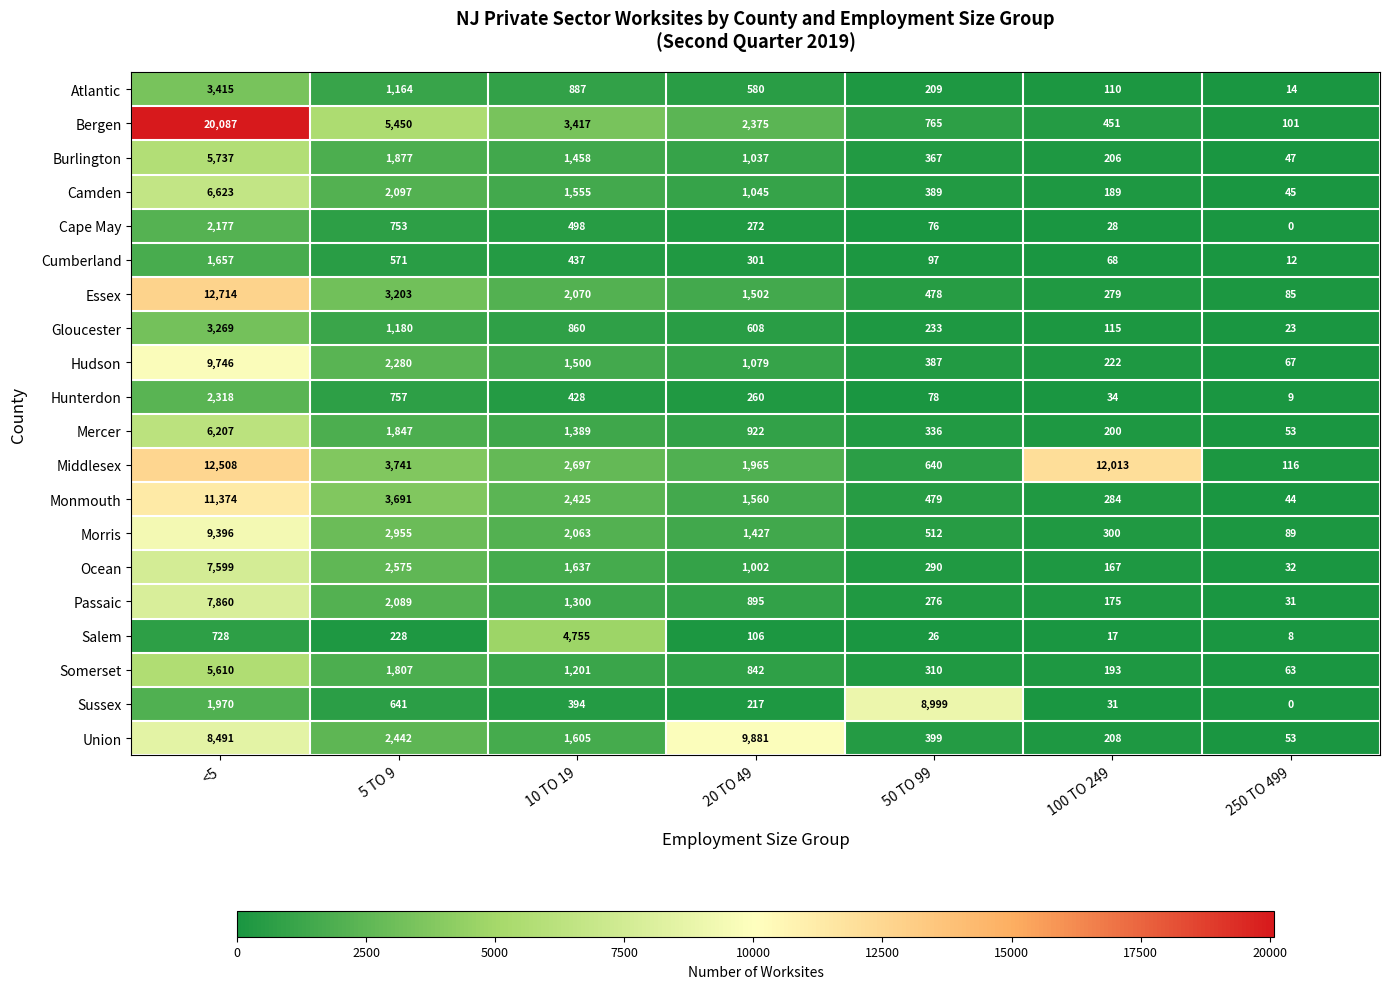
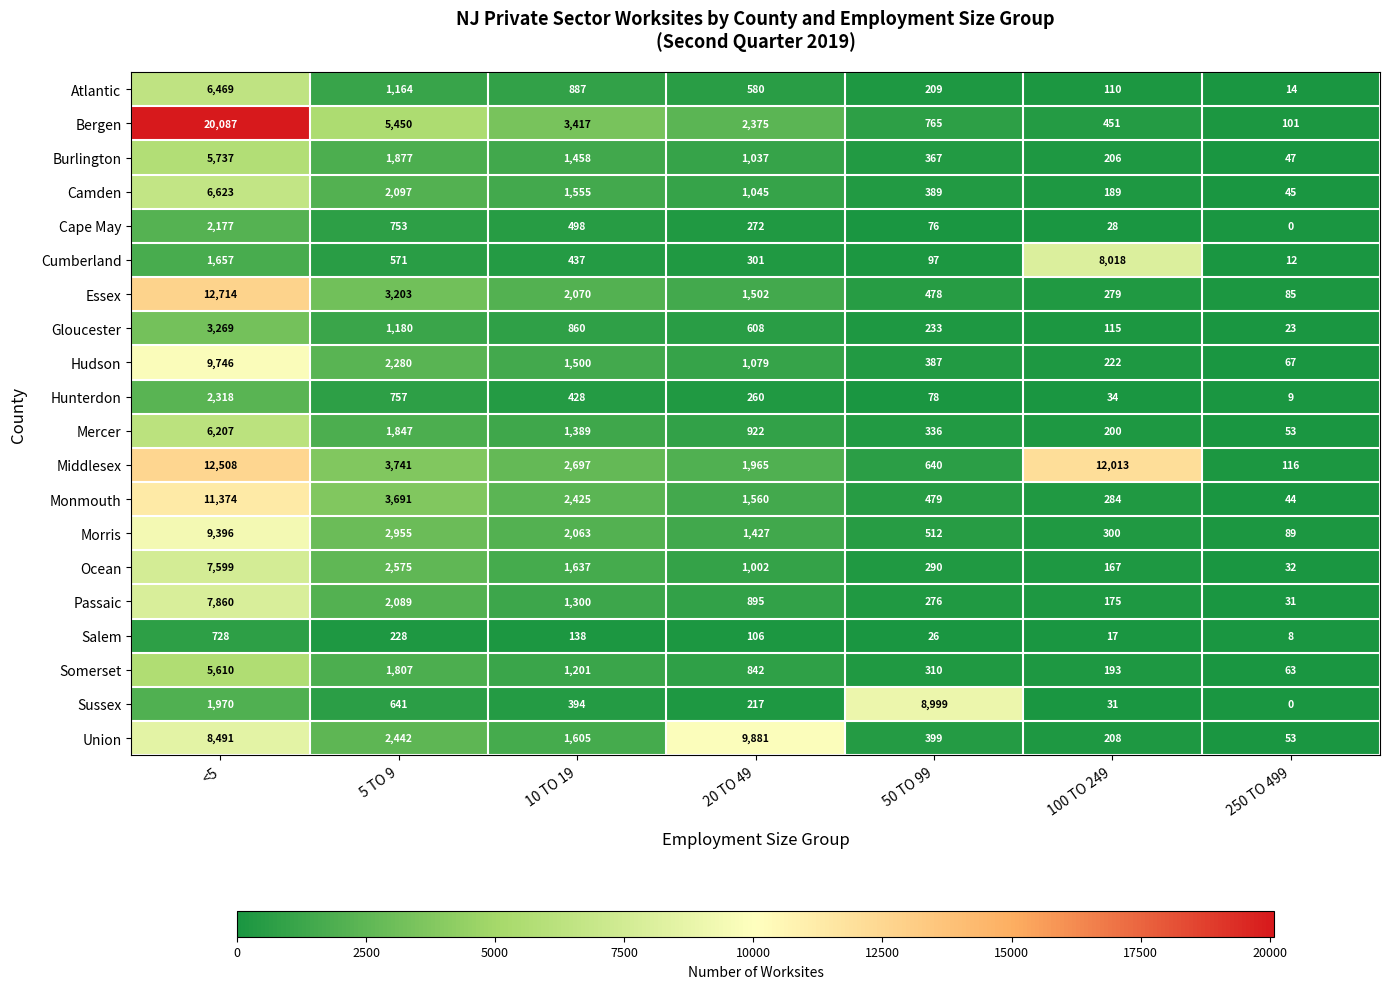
  {
    "Atlantic": {
-     "<5": "3,415",
+     "<5": "6,469",
      "5 TO 9": "1,164",
      "10 TO 19": "887",
      "20 TO 49": "580",
      "50 TO 99": "209",
      "100 TO 249": "110",
      "250 TO 499": "14"
    },
    "Bergen": {
      "<5": "20,087",
      "5 TO 9": "5,450",
      "10 TO 19": "3,417",
      "20 TO 49": "2,375",
      "50 TO 99": "765",
      "100 TO 249": "451",
      "250 TO 499": "101"
    },
    "Burlington": {
      "<5": "5,737",
      "5 TO 9": "1,877",
      "10 TO 19": "1,458",
      "20 TO 49": "1,037",
      "50 TO 99": "367",
      "100 TO 249": "206",
      "250 TO 499": "47"
    },
    "Camden": {
      "<5": "6,623",
      "5 TO 9": "2,097",
      "10 TO 19": "1,555",
      "20 TO 49": "1,045",
      "50 TO 99": "389",
      "100 TO 249": "189",
      "250 TO 499": "45"
    },
    "Cape May": {
      "<5": "2,177",
      "5 TO 9": "753",
      "10 TO 19": "498",
      "20 TO 49": "272",
      "50 TO 99": "76",
      "100 TO 249": "28",
      "250 TO 499": "0"
    },
    "Cumberland": {
      "<5": "1,657",
      "5 TO 9": "571",
      "10 TO 19": "437",
      "20 TO 49": "301",
      "50 TO 99": "97",
-     "100 TO 249": "68",
+     "100 TO 249": "8,018",
      "250 TO 499": "12"
    },
    "Essex": {
      "<5": "12,714",
      "5 TO 9": "3,203",
      "10 TO 19": "2,070",
      "20 TO 49": "1,502",
      "50 TO 99": "478",
      "100 TO 249": "279",
      "250 TO 499": "85"
    },
    "Gloucester": {
      "<5": "3,269",
      "5 TO 9": "1,180",
      "10 TO 19": "860",
      "20 TO 49": "608",
      "50 TO 99": "233",
      "100 TO 249": "115",
      "250 TO 499": "23"
    },
    "Hudson": {
      "<5": "9,746",
      "5 TO 9": "2,280",
      "10 TO 19": "1,500",
      "20 TO 49": "1,079",
      "50 TO 99": "387",
      "100 TO 249": "222",
      "250 TO 499": "67"
    },
    "Hunterdon": {
      "<5": "2,318",
      "5 TO 9": "757",
      "10 TO 19": "428",
      "20 TO 49": "260",
      "50 TO 99": "78",
      "100 TO 249": "34",
      "250 TO 499": "9"
    },
    "Mercer": {
      "<5": "6,207",
      "5 TO 9": "1,847",
      "10 TO 19": "1,389",
      "20 TO 49": "922",
      "50 TO 99": "336",
      "100 TO 249": "200",
      "250 TO 499": "53"
    },
    "Middlesex": {
      "<5": "12,508",
      "5 TO 9": "3,741",
      "10 TO 19": "2,697",
      "20 TO 49": "1,965",
      "50 TO 99": "640",
      "100 TO 249": "12,013",
      "250 TO 499": "116"
    },
    "Monmouth": {
      "<5": "11,374",
      "5 TO 9": "3,691",
      "10 TO 19": "2,425",
      "20 TO 49": "1,560",
      "50 TO 99": "479",
      "100 TO 249": "284",
      "250 TO 499": "44"
    },
    "Morris": {
      "<5": "9,396",
      "5 TO 9": "2,955",
      "10 TO 19": "2,063",
      "20 TO 49": "1,427",
      "50 TO 99": "512",
      "100 TO 249": "300",
      "250 TO 499": "89"
    },
    "Ocean": {
      "<5": "7,599",
      "5 TO 9": "2,575",
      "10 TO 19": "1,637",
      "20 TO 49": "1,002",
      "50 TO 99": "290",
      "100 TO 249": "167",
      "250 TO 499": "32"
    },
    "Passaic": {
      "<5": "7,860",
      "5 TO 9": "2,089",
      "10 TO 19": "1,300",
      "20 TO 49": "895",
      "50 TO 99": "276",
      "100 TO 249": "175",
      "250 TO 499": "31"
    },
    "Salem": {
      "<5": "728",
      "5 TO 9": "228",
-     "10 TO 19": "4,755",
+     "10 TO 19": "138",
      "20 TO 49": "106",
      "50 TO 99": "26",
      "100 TO 249": "17",
      "250 TO 499": "8"
    },
    "Somerset": {
      "<5": "5,610",
      "5 TO 9": "1,807",
      "10 TO 19": "1,201",
      "20 TO 49": "842",
      "50 TO 99": "310",
      "100 TO 249": "193",
      "250 TO 499": "63"
    },
    "Sussex": {
      "<5": "1,970",
      "5 TO 9": "641",
      "10 TO 19": "394",
      "20 TO 49": "217",
      "50 TO 99": "8,999",
      "100 TO 249": "31",
      "250 TO 499": "0"
    },
    "Union": {
      "<5": "8,491",
      "5 TO 9": "2,442",
      "10 TO 19": "1,605",
      "20 TO 49": "9,881",
      "50 TO 99": "399",
      "100 TO 249": "208",
      "250 TO 499": "53"
    }
  }
